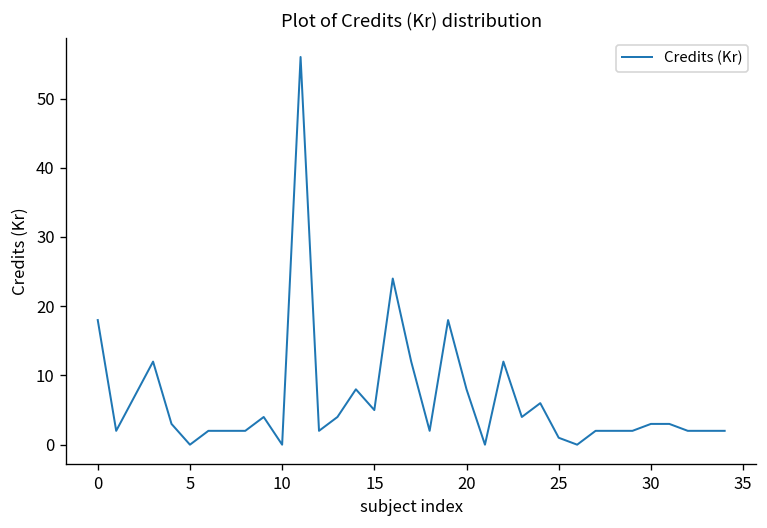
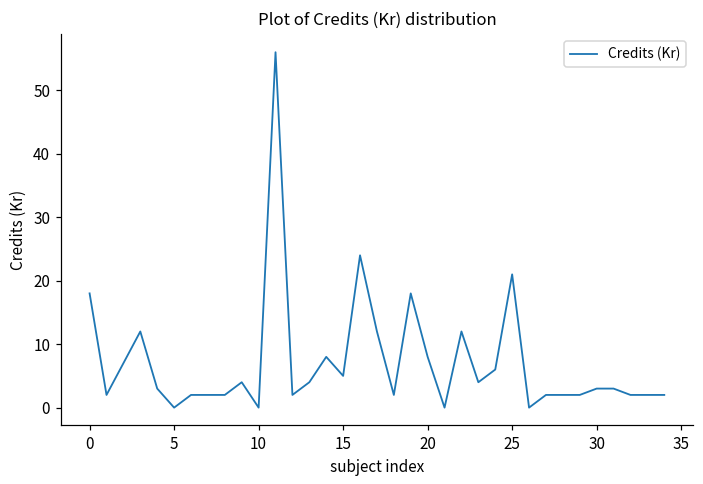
  {
    "0": 18,
    "5": 0,
    "10": 0,
    "15": 5,
    "20": 8,
-   "25": 1,
+   "25": 21,
    "30": 3
  }
